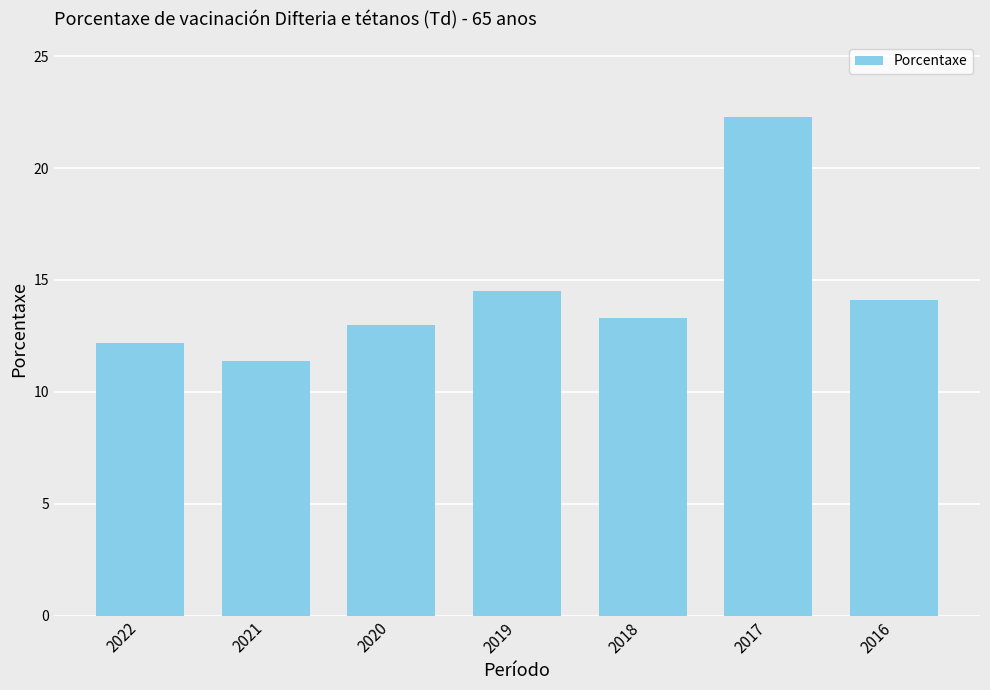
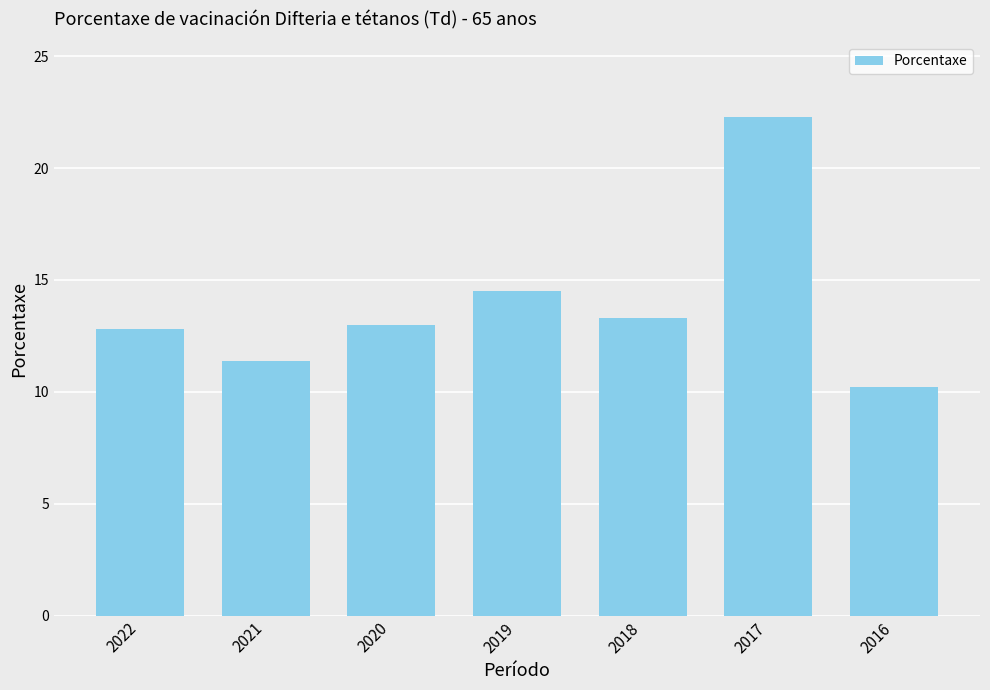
  {
-   "2022": 12.2,
+   "2022": 12.8,
    "2021": 11.4,
    "2020": 13.0,
    "2019": 14.5,
    "2018": 13.3,
    "2017": 22.3,
-   "2016": 14.1
+   "2016": 10.2
  }
